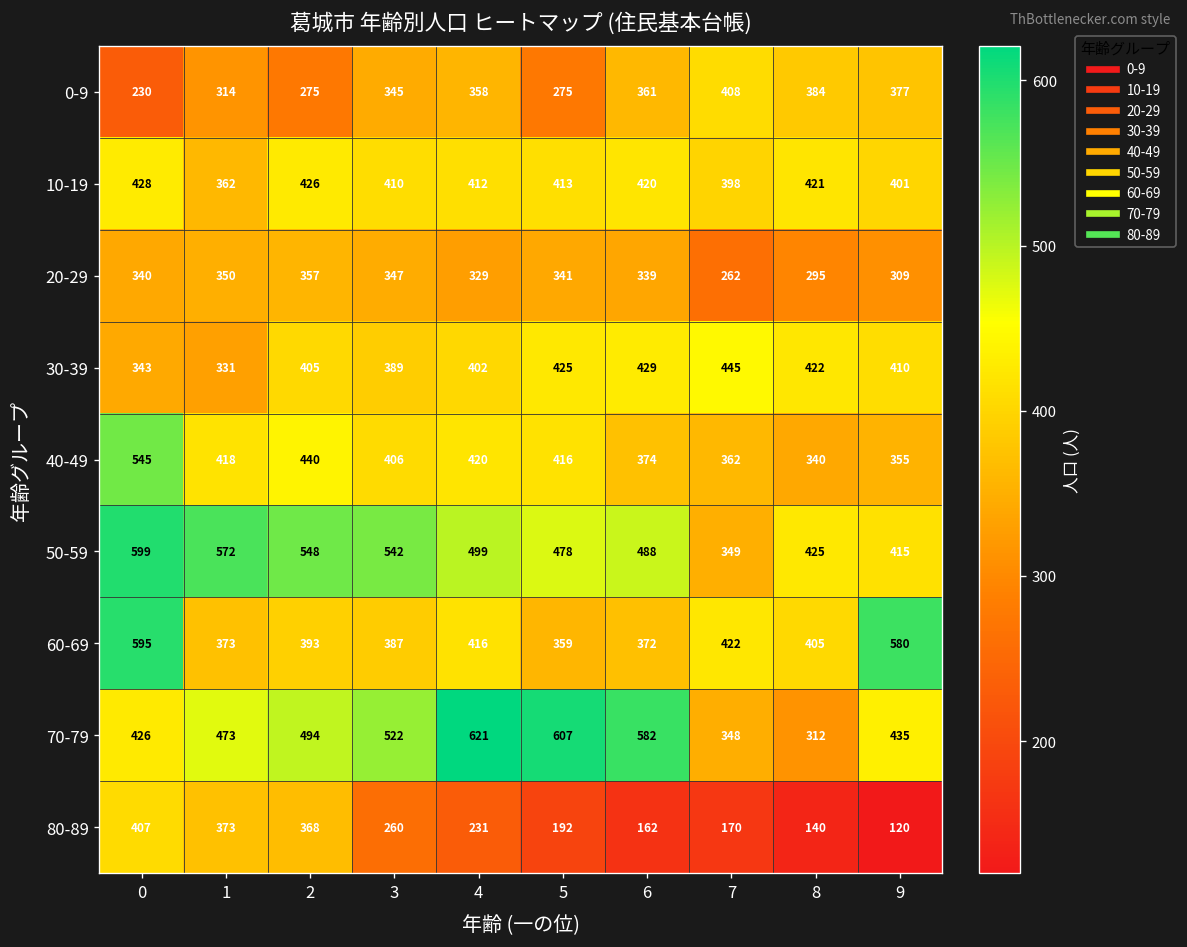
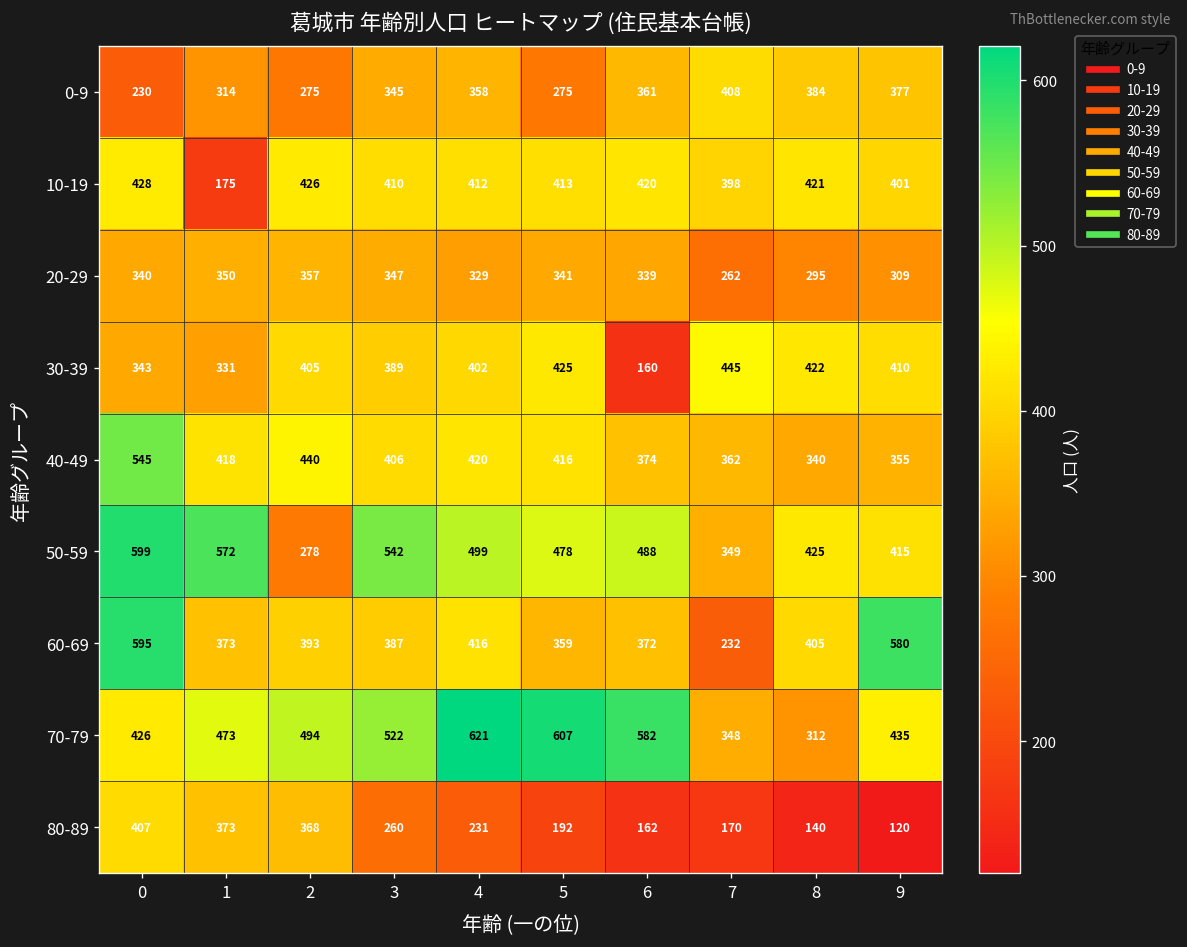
  {
    "0-9": {
      "0": 230,
      "1": 314,
      "2": 275,
      "3": 345,
      "4": 358,
      "5": 275,
      "6": 361,
      "7": 408,
      "8": 384,
      "9": 377
    },
    "10-19": {
      "0": 428,
-     "1": 362,
+     "1": 175,
      "2": 426,
      "3": 410,
      "4": 412,
      "5": 413,
      "6": 420,
      "7": 398,
      "8": 421,
      "9": 401
    },
    "20-29": {
      "0": 340,
      "1": 350,
      "2": 357,
      "3": 347,
      "4": 329,
      "5": 341,
      "6": 339,
      "7": 262,
      "8": 295,
      "9": 309
    },
    "30-39": {
      "0": 343,
      "1": 331,
      "2": 405,
      "3": 389,
      "4": 402,
      "5": 425,
-     "6": 429,
+     "6": 160,
      "7": 445,
      "8": 422,
      "9": 410
    },
    "40-49": {
      "0": 545,
      "1": 418,
      "2": 440,
      "3": 406,
      "4": 420,
      "5": 416,
      "6": 374,
      "7": 362,
      "8": 340,
      "9": 355
    },
    "50-59": {
      "0": 599,
      "1": 572,
-     "2": 548,
+     "2": 278,
      "3": 542,
      "4": 499,
      "5": 478,
      "6": 488,
      "7": 349,
      "8": 425,
      "9": 415
    },
    "60-69": {
      "0": 595,
      "1": 373,
      "2": 393,
      "3": 387,
      "4": 416,
      "5": 359,
      "6": 372,
-     "7": 422,
+     "7": 232,
      "8": 405,
      "9": 580
    },
    "70-79": {
      "0": 426,
      "1": 473,
      "2": 494,
      "3": 522,
      "4": 621,
      "5": 607,
      "6": 582,
      "7": 348,
      "8": 312,
      "9": 435
    },
    "80-89": {
      "0": 407,
      "1": 373,
      "2": 368,
      "3": 260,
      "4": 231,
      "5": 192,
      "6": 162,
      "7": 170,
      "8": 140,
      "9": 120
    }
  }
